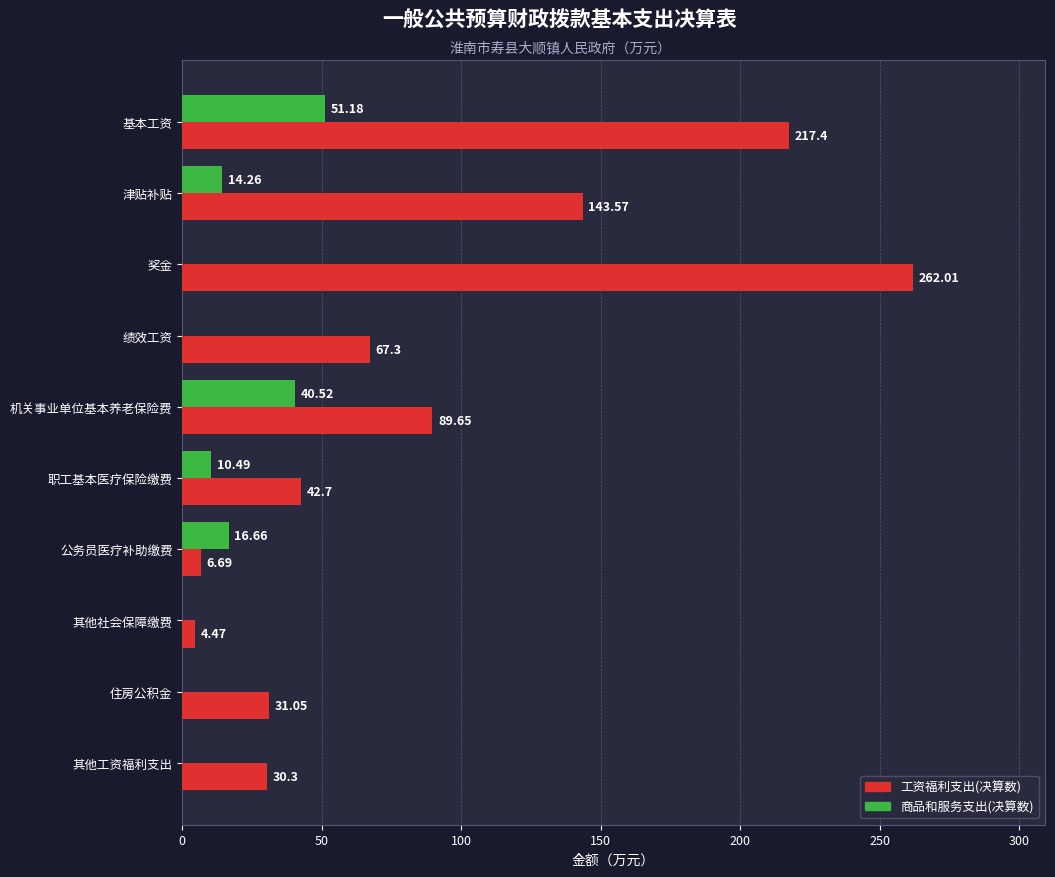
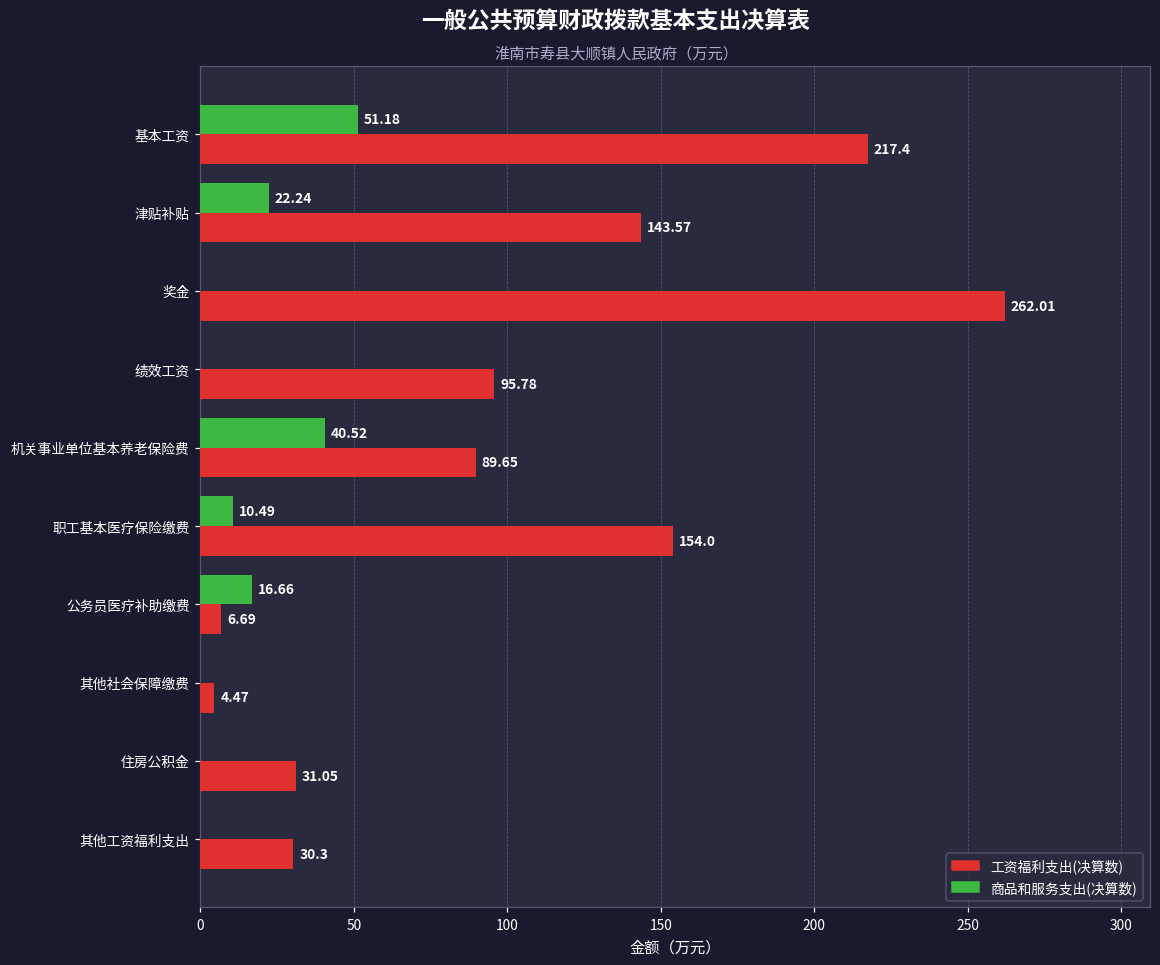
  {
    "工资福利支出(决算数)": {
      "基本工资": 217.4,
      "津贴补贴": 143.57,
      "奖金": 262.01,
-     "绩效工资": 67.3,
+     "绩效工资": 95.78,
      "机关事业单位基本养老保险费": 89.65,
-     "职工基本医疗保险缴费": 42.7,
+     "职工基本医疗保险缴费": 154.0,
      "公务员医疗补助缴费": 6.69,
      "其他社会保障缴费": 4.47,
      "住房公积金": 31.05,
      "其他工资福利支出": 30.3
    },
    "商品和服务支出(决算数)": {
      "基本工资": 51.18,
-     "津贴补贴": 14.26,
+     "津贴补贴": 22.24,
      "机关事业单位基本养老保险费": 40.52,
      "职工基本医疗保险缴费": 10.49,
      "公务员医疗补助缴费": 16.66
    }
  }
